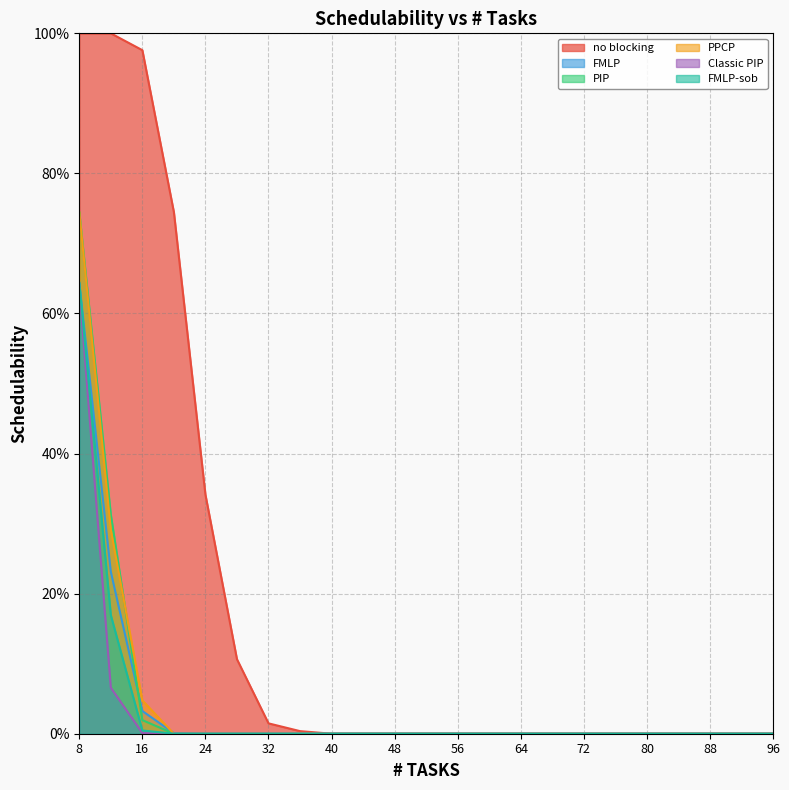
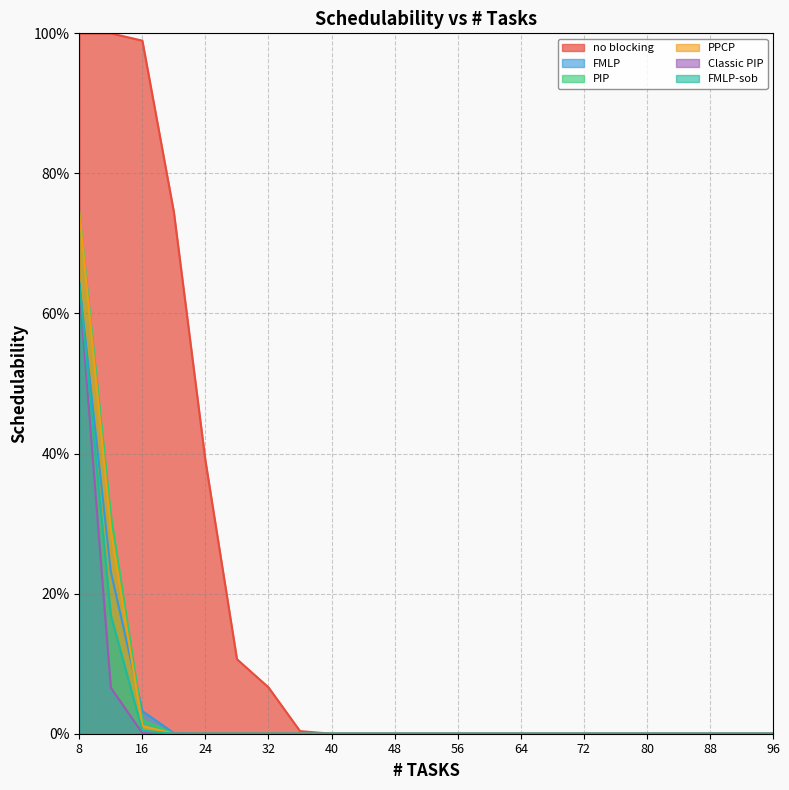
  {
    "no blocking": {
      "8": "100%",
-     "16": "98%",
-     "24": "34%",
-     "32": "1%"
+     "16": "99%",
+     "24": "39%",
+     "32": "7%"
    },
    "FMLP": {
      "16": "3%"
    },
    "PPCP": {
-     "16": "5%"
+     "16": "1%"
    },
    "Classic PIP": {
      "8": "64%",
      "16": "0%"
    }
  }
